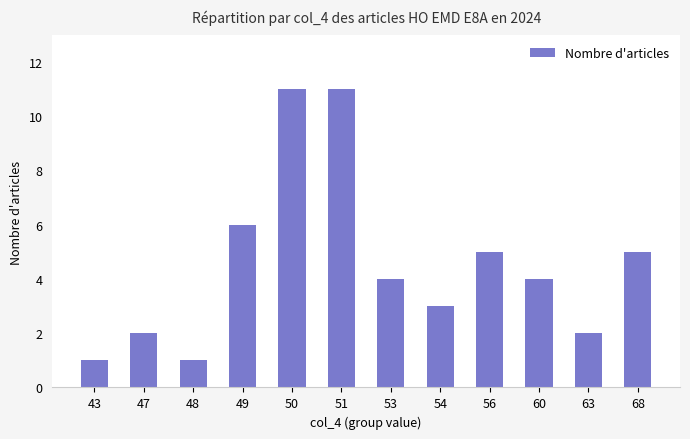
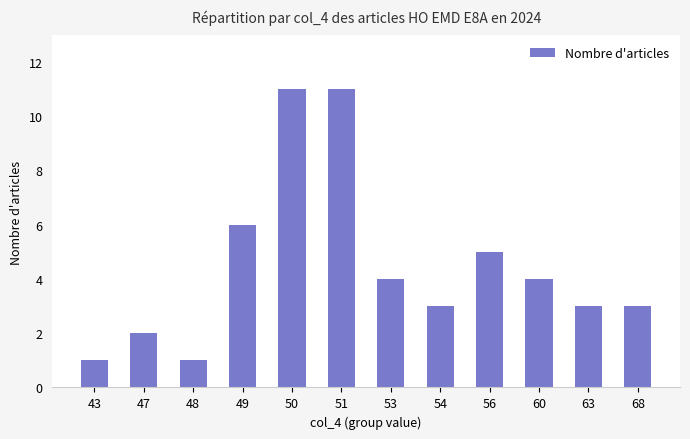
  {
    "43": 1,
    "47": 2,
    "48": 1,
    "49": 6,
    "50": 11,
    "51": 11,
    "53": 4,
    "54": 3,
    "56": 5,
    "60": 4,
-   "63": 2,
-   "68": 5
+   "63": 3,
+   "68": 3
  }
